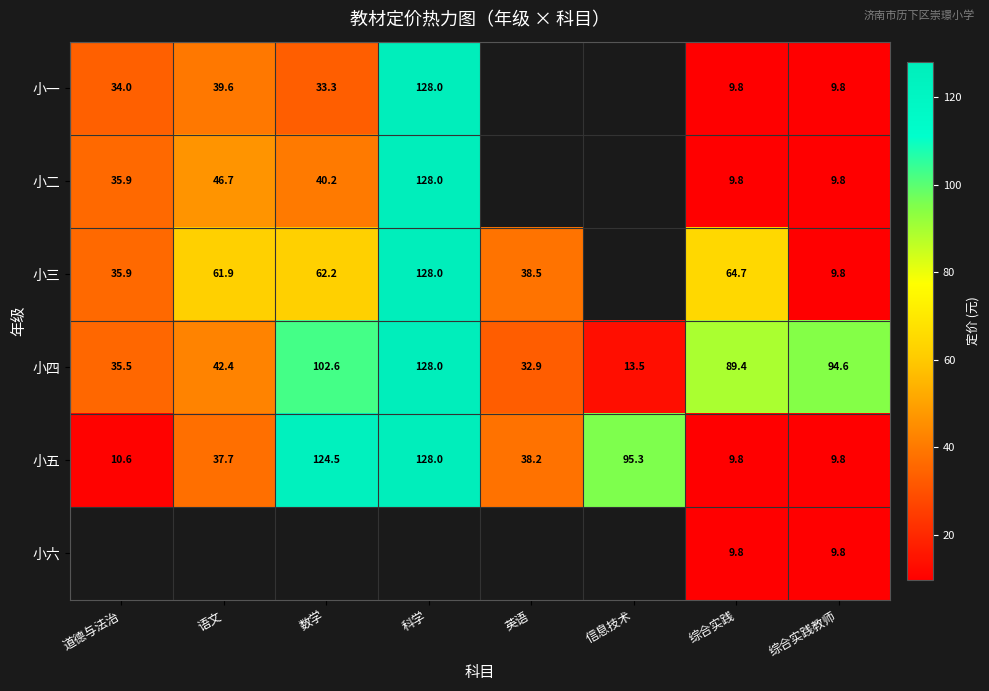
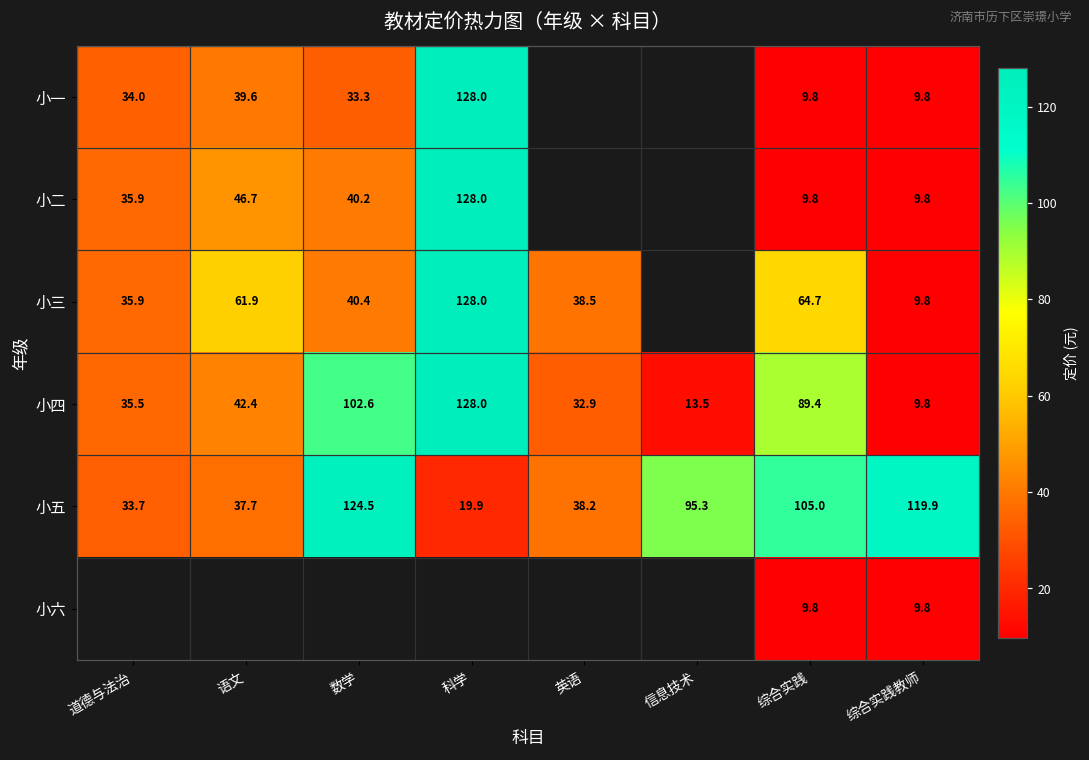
  {
    "小一": {
      "道德与法治": 34.0,
      "语文": 39.6,
      "数学": 33.3,
      "科学": 128.0,
      "综合实践": 9.8,
      "综合实践教师": 9.8
    },
    "小二": {
      "道德与法治": 35.9,
      "语文": 46.7,
      "数学": 40.2,
      "科学": 128.0,
      "综合实践": 9.8,
      "综合实践教师": 9.8
    },
    "小三": {
      "道德与法治": 35.9,
      "语文": 61.9,
-     "数学": 62.2,
+     "数学": 40.4,
      "科学": 128.0,
      "英语": 38.5,
      "综合实践": 64.7,
      "综合实践教师": 9.8
    },
    "小四": {
      "道德与法治": 35.5,
      "语文": 42.4,
      "数学": 102.6,
      "科学": 128.0,
      "英语": 32.9,
      "信息技术": 13.5,
      "综合实践": 89.4,
-     "综合实践教师": 94.6
+     "综合实践教师": 9.8
    },
    "小五": {
-     "道德与法治": 10.6,
+     "道德与法治": 33.7,
      "语文": 37.7,
      "数学": 124.5,
-     "科学": 128.0,
+     "科学": 19.9,
      "英语": 38.2,
      "信息技术": 95.3,
-     "综合实践": 9.8,
-     "综合实践教师": 9.8
+     "综合实践": 105.0,
+     "综合实践教师": 119.9
    },
    "小六": {
      "综合实践": 9.8,
      "综合实践教师": 9.8
    }
  }
